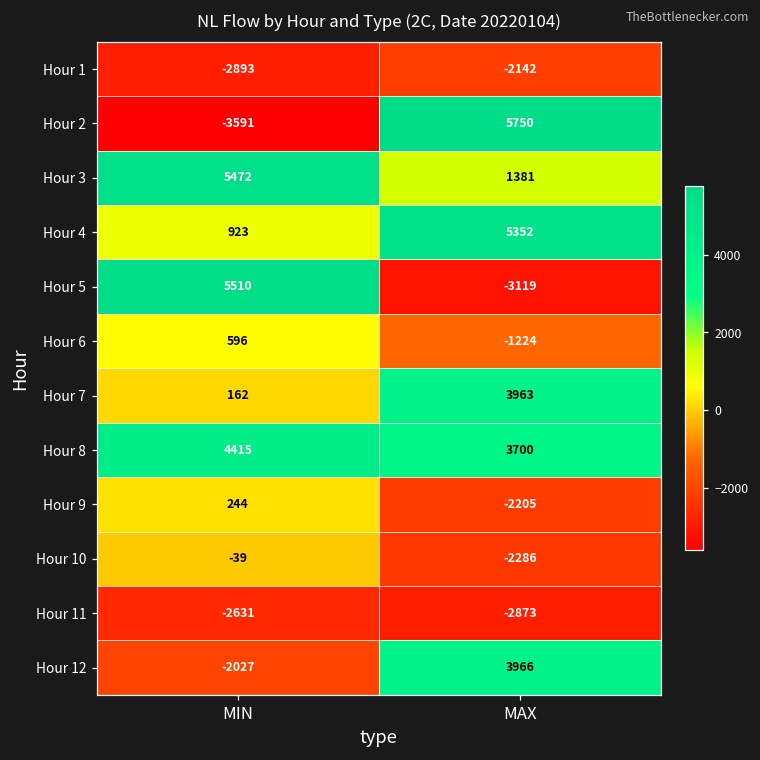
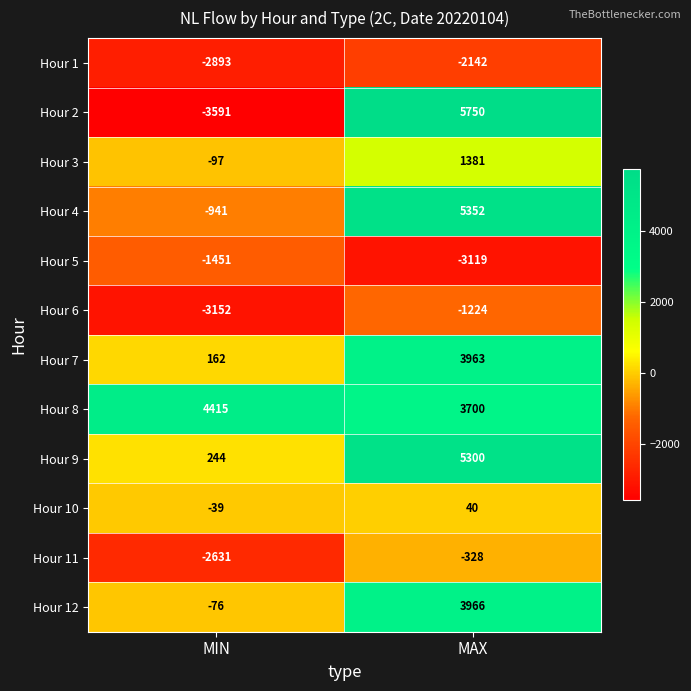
  {
    "Hour 1": {
      "MIN": -2893,
      "MAX": -2142
    },
    "Hour 2": {
      "MIN": -3591,
      "MAX": 5750
    },
    "Hour 3": {
-     "MIN": 5472,
+     "MIN": -97,
      "MAX": 1381
    },
    "Hour 4": {
-     "MIN": 923,
+     "MIN": -941,
      "MAX": 5352
    },
    "Hour 5": {
-     "MIN": 5510,
+     "MIN": -1451,
      "MAX": -3119
    },
    "Hour 6": {
-     "MIN": 596,
+     "MIN": -3152,
      "MAX": -1224
    },
    "Hour 7": {
      "MIN": 162,
      "MAX": 3963
    },
    "Hour 8": {
      "MIN": 4415,
      "MAX": 3700
    },
    "Hour 9": {
      "MIN": 244,
-     "MAX": -2205
+     "MAX": 5300
    },
    "Hour 10": {
      "MIN": -39,
-     "MAX": -2286
+     "MAX": 40
    },
    "Hour 11": {
      "MIN": -2631,
-     "MAX": -2873
+     "MAX": -328
    },
    "Hour 12": {
-     "MIN": -2027,
+     "MIN": -76,
      "MAX": 3966
    }
  }
